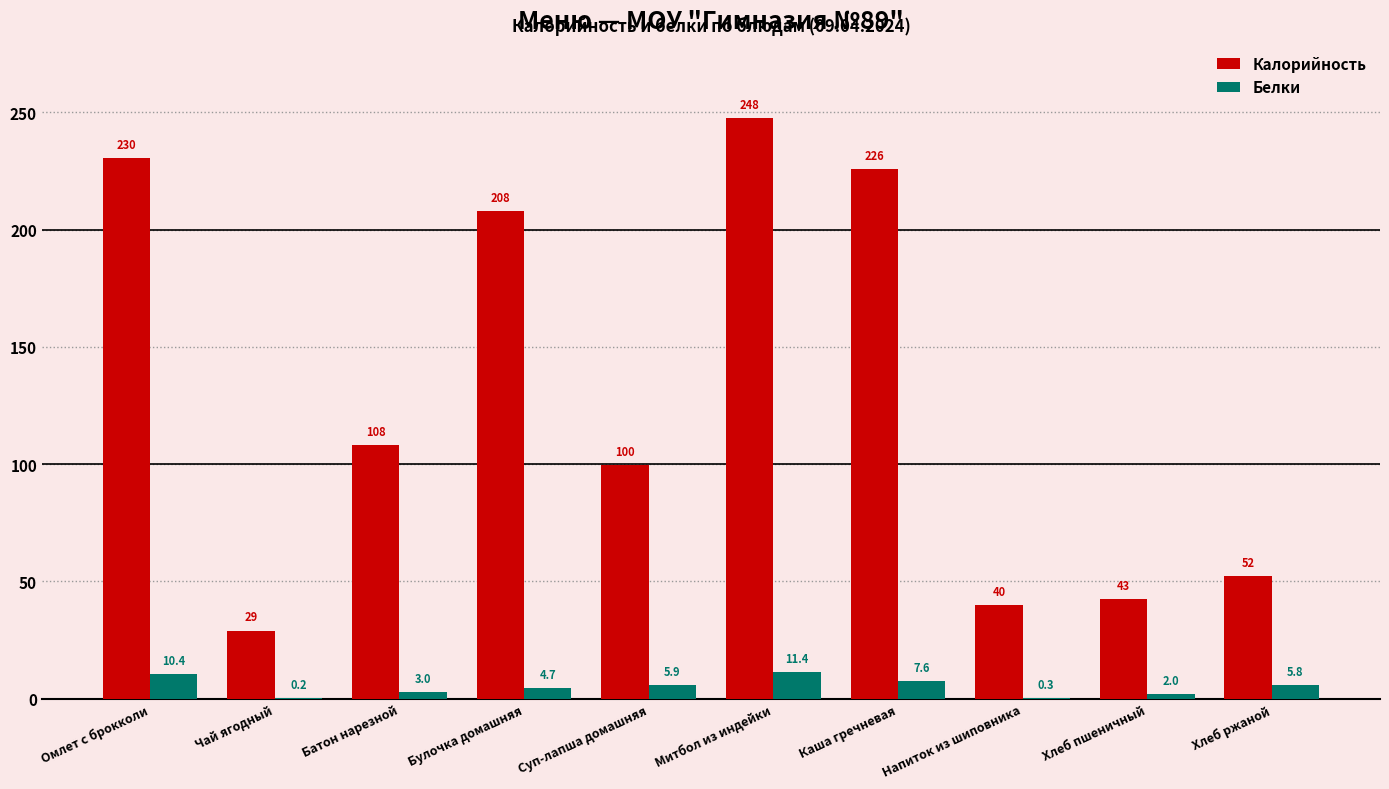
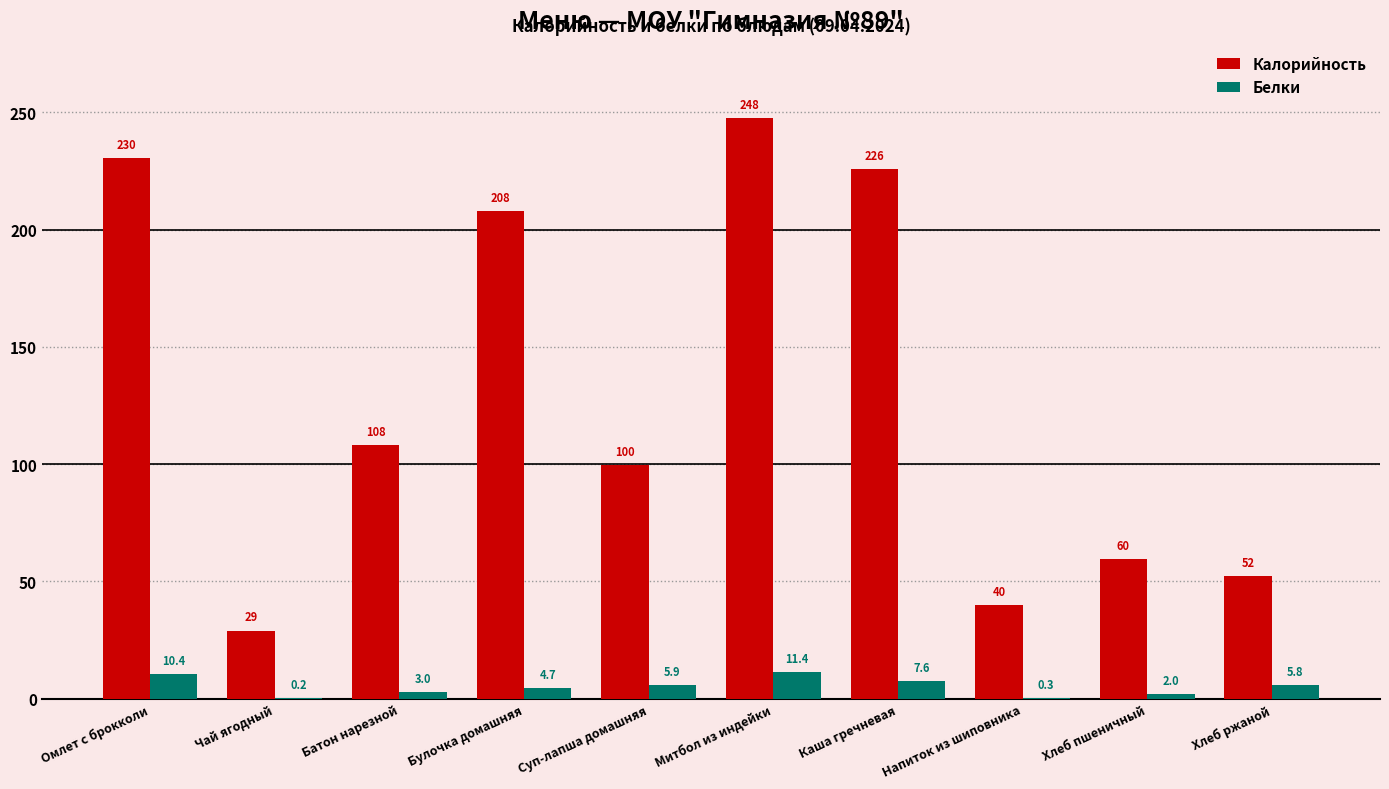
  {
    "Калорийность": {
      "Омлет с брокколи": 230,
      "Чай ягодный": 29,
      "Батон нарезной": 108,
      "Булочка домашняя": 208,
      "Суп-лапша домашняя": 100,
      "Митбол из индейки": 248,
      "Каша гречневая": 226,
      "Напиток из шиповника": 40,
-     "Хлеб пшеничный": 43,
+     "Хлеб пшеничный": 60,
      "Хлеб ржаной": 52
    },
    "Белки": {
      "Омлет с брокколи": 10.4,
      "Чай ягодный": 0.2,
      "Батон нарезной": 3.0,
      "Булочка домашняя": 4.7,
      "Суп-лапша домашняя": 5.9,
      "Митбол из индейки": 11.4,
      "Каша гречневая": 7.6,
      "Напиток из шиповника": 0.3,
      "Хлеб пшеничный": 2.0,
      "Хлеб ржаной": 5.8
    }
  }
